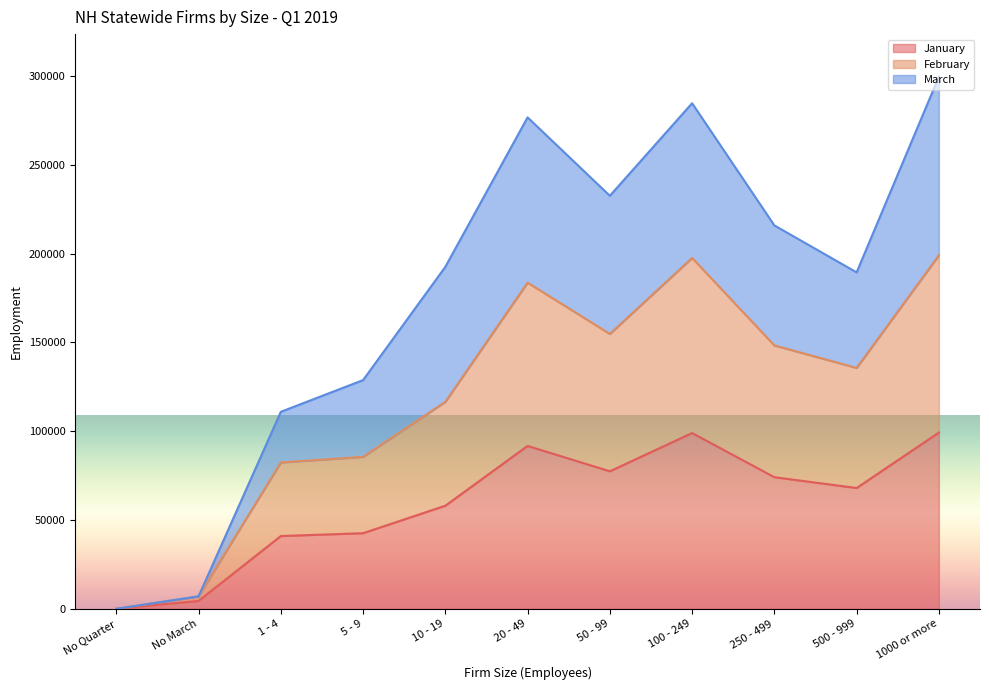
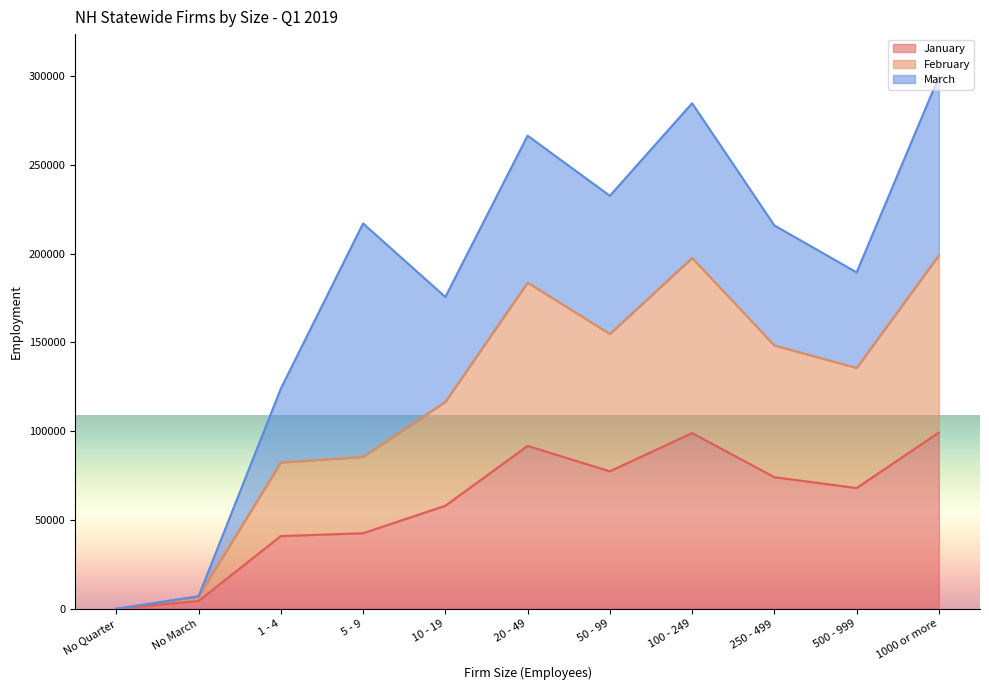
  {
    "March": {
-     "1 - 4": 29000,
-     "5 - 9": 43000,
-     "10 - 19": 76000,
-     "20 - 49": 93000,
+     "1 - 4": 42000,
+     "5 - 9": 131000,
+     "10 - 19": 59000,
+     "20 - 49": 83000,
      "50 - 99": 78000,
      "100 - 249": 87000,
      "250 - 499": 68000,
      "500 - 999": 54000
    }
  }
